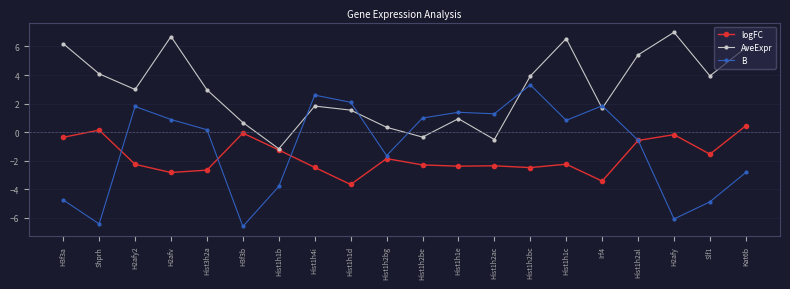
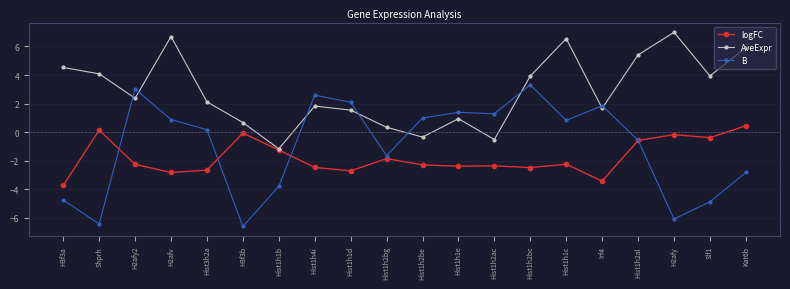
  {
    "logFC": {
-     "H3f3a": -0.4,
+     "H3f3a": -3.7,
      "Shprh": 0.1,
      "H2afy2": -2.3,
      "H2afv": -2.8,
      "Hist3h2a": -2.7,
      "H3f3b": -0.1,
      "Hist1h4i": -2.5,
-     "Hist1h1d": -3.7,
+     "Hist1h1d": -2.7,
      "Hist1h2bg": -1.9,
      "Hist1h2be": -2.3,
      "Hist1h1e": -2.4,
      "Hist1h2ac": -2.4,
      "Hist1h2bc": -2.5,
      "Hist1h1c": -2.2,
      "Irf4": -3.4,
      "H2afy": -0.2,
-     "Slf1": -1.5,
+     "Slf1": -0.4,
      "Kat6b": 0.4
    },
    "AveExpr": {
-     "H3f3a": 6.2,
+     "H3f3a": 4.5,
      "Shprh": 4.1,
-     "H2afy2": 3.0,
+     "H2afy2": 2.4,
      "H2afv": 6.7,
-     "Hist3h2a": 3.0,
+     "Hist3h2a": 2.1,
      "H3f3b": 0.7,
      "Hist1h4i": 1.8,
      "Hist1h1d": 1.5,
      "Hist1h2bg": 0.3,
      "Hist1h2be": -0.3,
      "Hist1h1e": 0.9,
      "Hist1h2ac": -0.5,
      "Hist1h2bc": 3.9,
      "Hist1h1c": 6.5,
      "Hist1h2al": 5.4,
      "H2afy": 7.0,
      "Slf1": 3.9
    },
    "B": {
      "H3f3a": -4.7,
      "Shprh": -6.4,
-     "H2afy2": 1.8,
+     "H2afy2": 3.0,
      "H2afv": 0.9,
      "Hist3h2a": 0.2,
      "H3f3b": -6.6,
      "Hist1h1b": -3.8,
      "Hist1h4i": 2.6,
      "Hist1h1d": 2.1,
      "Hist1h2bg": -1.6,
      "Hist1h2be": 1.0,
      "Hist1h1e": 1.4,
      "Hist1h2ac": 1.3,
      "Hist1h2bc": 3.3,
      "Hist1h1c": 0.8,
      "H2afy": -6.1,
      "Slf1": -4.9,
      "Kat6b": -2.8
    }
  }
